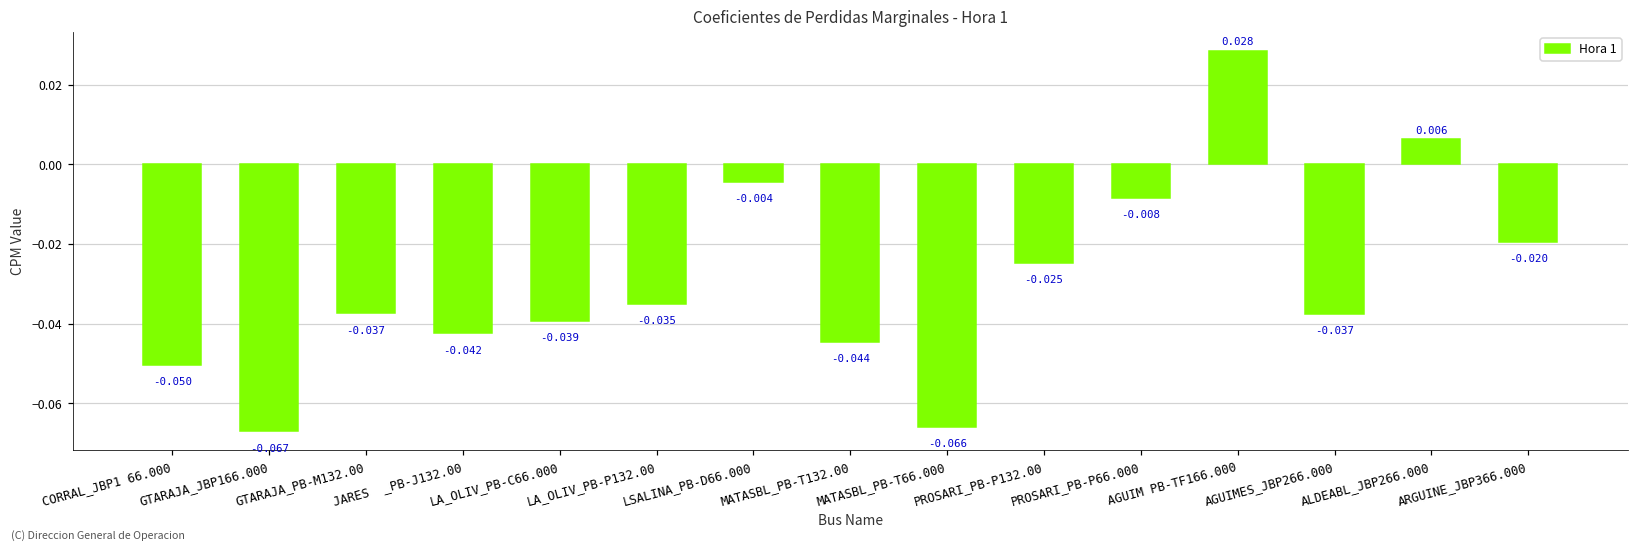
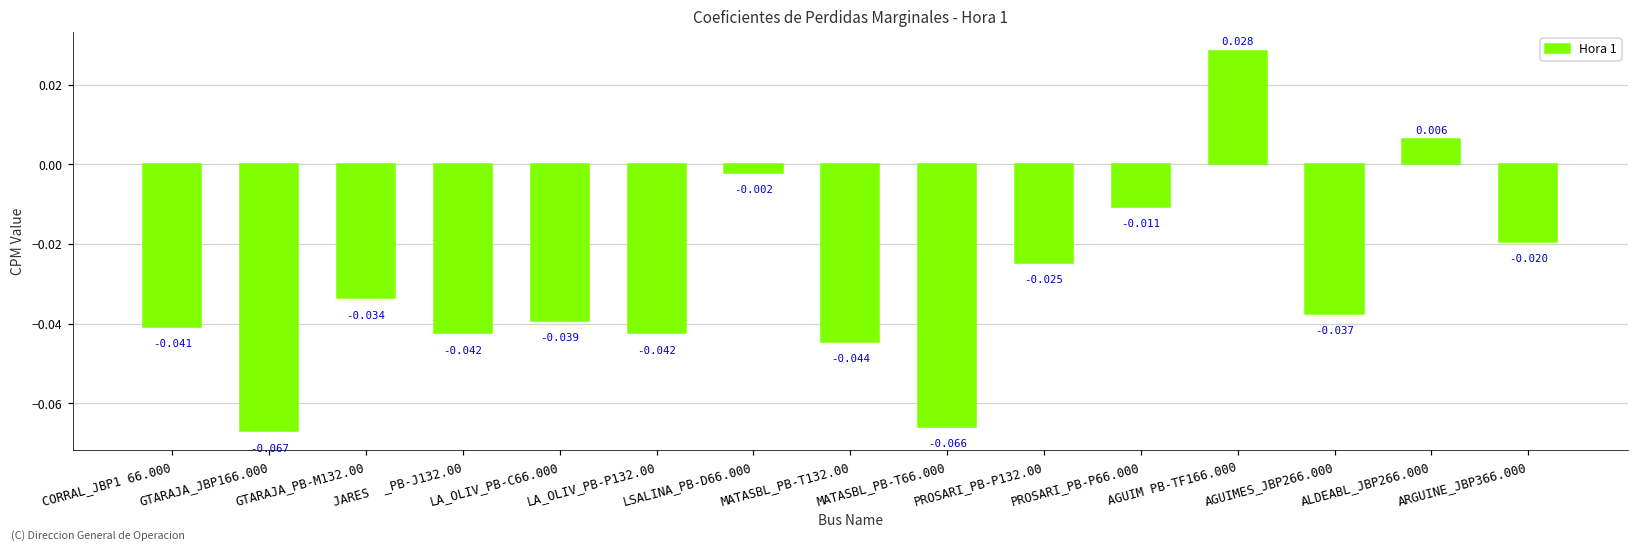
  {
-   "CORRAL_JBP1 66.000": -0.050,
+   "CORRAL_JBP1 66.000": -0.041,
    "GTARAJA_JBP166.000": -0.067,
-   "GTARAJA_PB-M132.00": -0.037,
+   "GTARAJA_PB-M132.00": -0.034,
    "JARES _PB-J132.00": -0.042,
    "LA_OLIV_PB-C66.000": -0.039,
-   "LA_OLIV_PB-P132.00": -0.035,
-   "LSALINA_PB-D66.000": -0.004,
+   "LA_OLIV_PB-P132.00": -0.042,
+   "LSALINA_PB-D66.000": -0.002,
    "MATASBL_PB-T132.00": -0.044,
    "MATASBL_PB-T66.000": -0.066,
    "PROSARI_PB-P132.00": -0.025,
-   "PROSARI_PB-P66.000": -0.008,
+   "PROSARI_PB-P66.000": -0.011,
    "AGUIM PB-TF166.000": 0.028,
    "AGUIMES_JBP266.000": -0.037,
    "ALDEABL_JBP266.000": 0.006,
    "ARGUINE_JBP366.000": -0.020
  }
